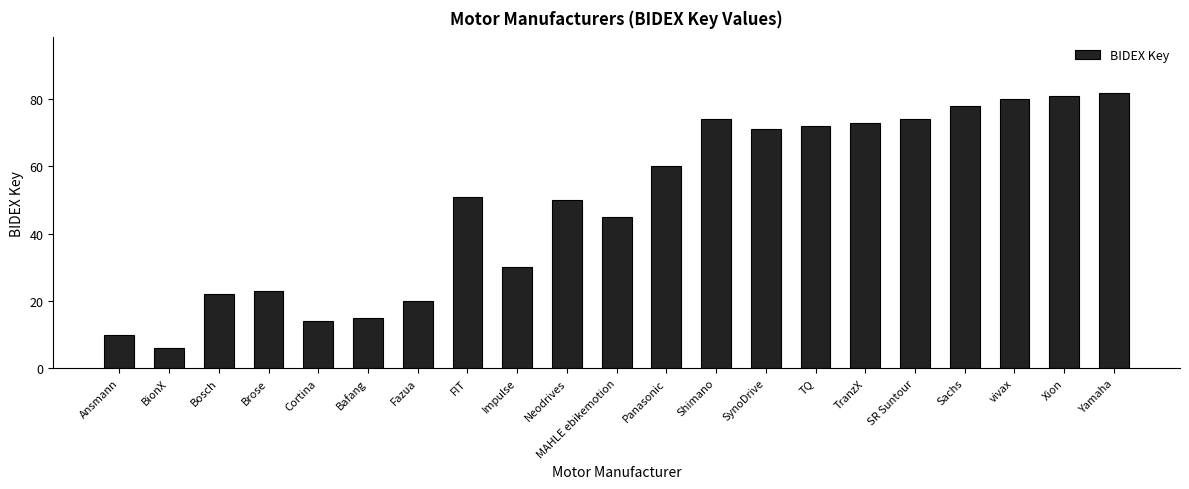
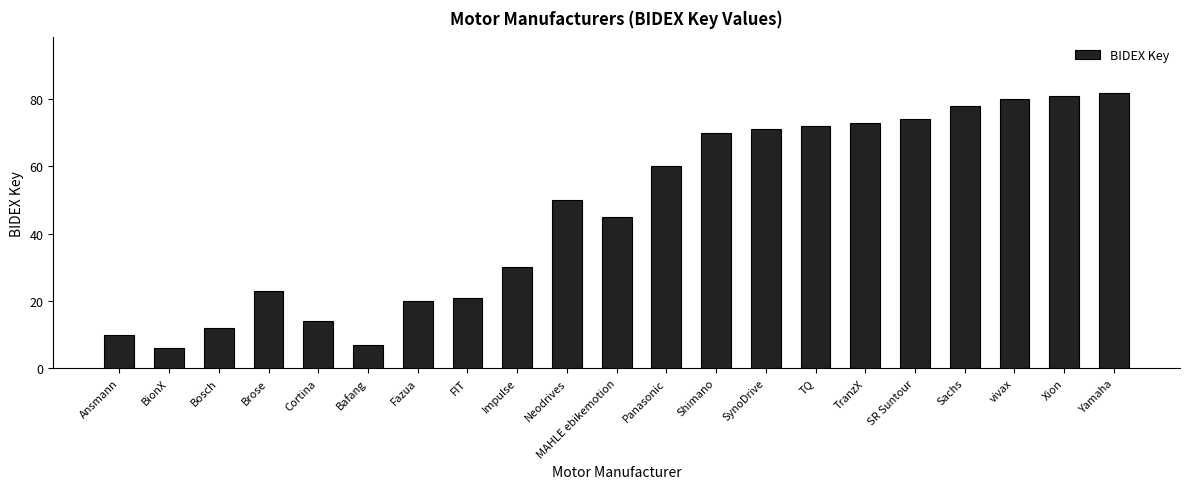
  {
    "Ansmann": 10,
    "BionX": 6,
-   "Bosch": 22,
+   "Bosch": 12,
    "Brose": 23,
    "Cortina": 14,
-   "Bafang": 15,
+   "Bafang": 7,
    "Fazua": 20,
-   "FIT": 51,
+   "FIT": 21,
    "Impulse": 30,
    "Neodrives": 50,
    "MAHLE ebikemotion": 45,
    "Panasonic": 60,
-   "Shimano": 74,
+   "Shimano": 70,
    "SynoDrive": 71,
    "TQ": 72,
    "TranzX": 73,
    "SR Suntour": 74,
    "Sachs": 78,
    "vivax": 80,
    "Xion": 81,
    "Yamaha": 82
  }
